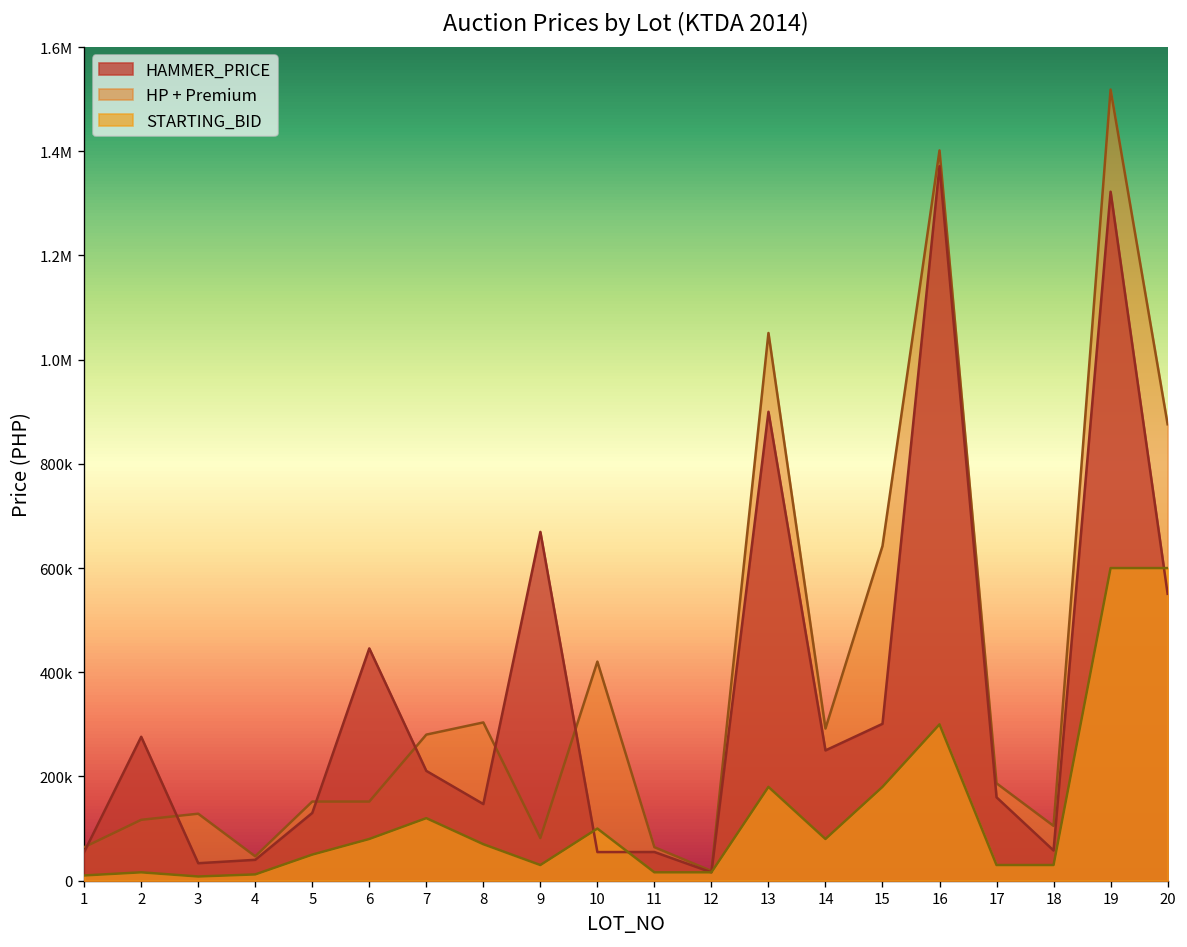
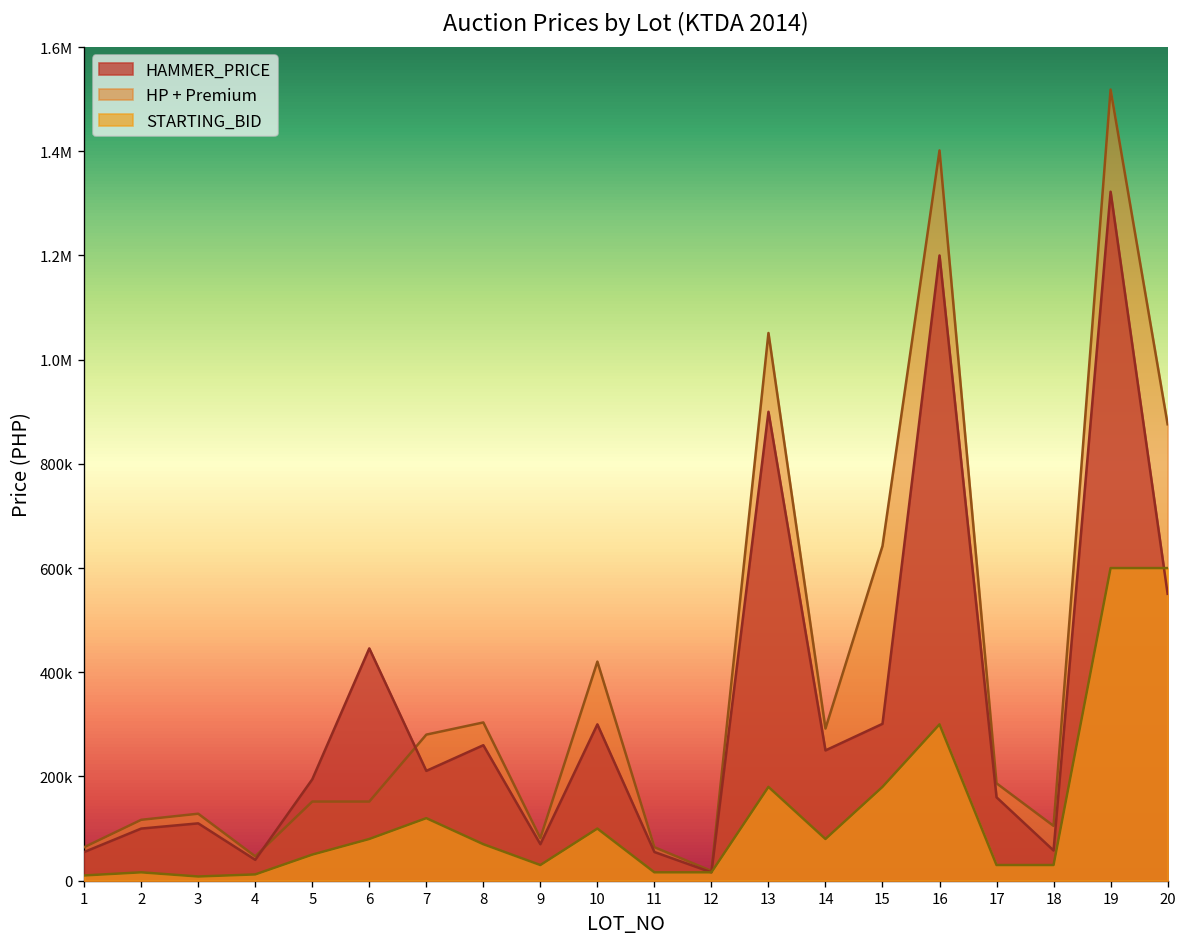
  {
    "HAMMER_PRICE": {
      "1": 60000,
-     "2": 280000,
-     "3": 30000,
+     "2": 100000,
+     "3": 110000,
      "4": 40000,
-     "5": 130000,
+     "5": 190000,
      "6": 450000,
      "7": 210000,
-     "8": 150000,
-     "9": 670000,
-     "10": 50000,
+     "8": 260000,
+     "9": 70000,
+     "10": 300000,
      "11": 60000,
      "13": 900000,
      "14": 250000,
      "15": 300000,
-     "16": 1370000,
+     "16": 1200000,
      "17": 160000,
      "18": 60000,
      "19": 1320000,
      "20": 550000
    }
  }
